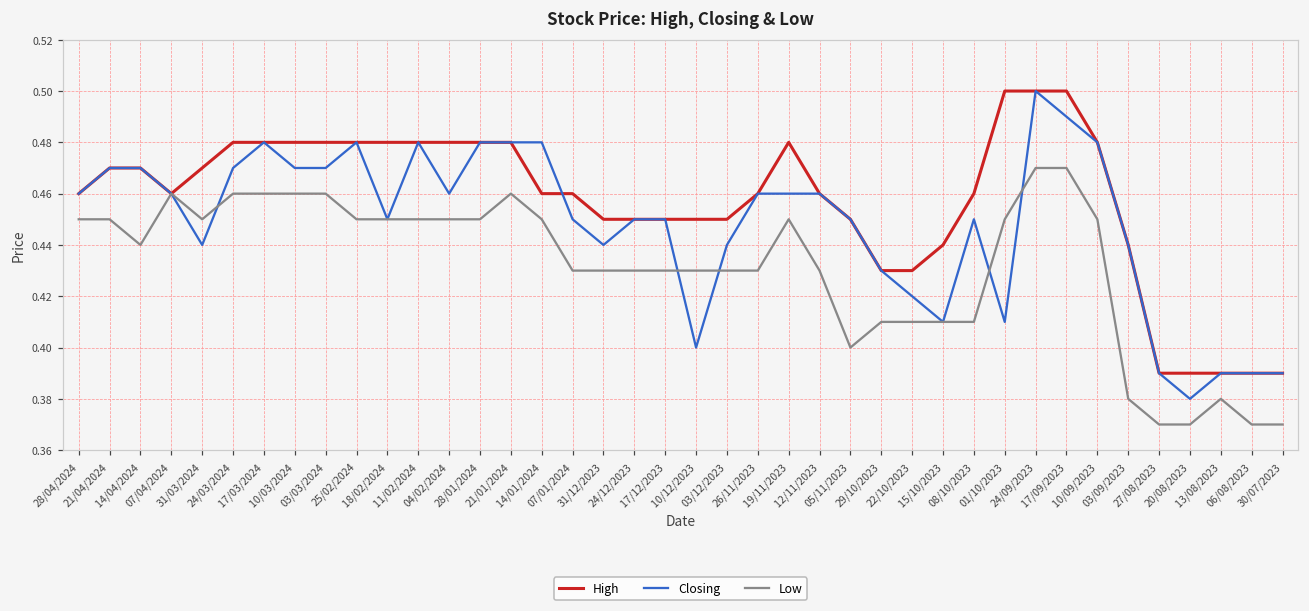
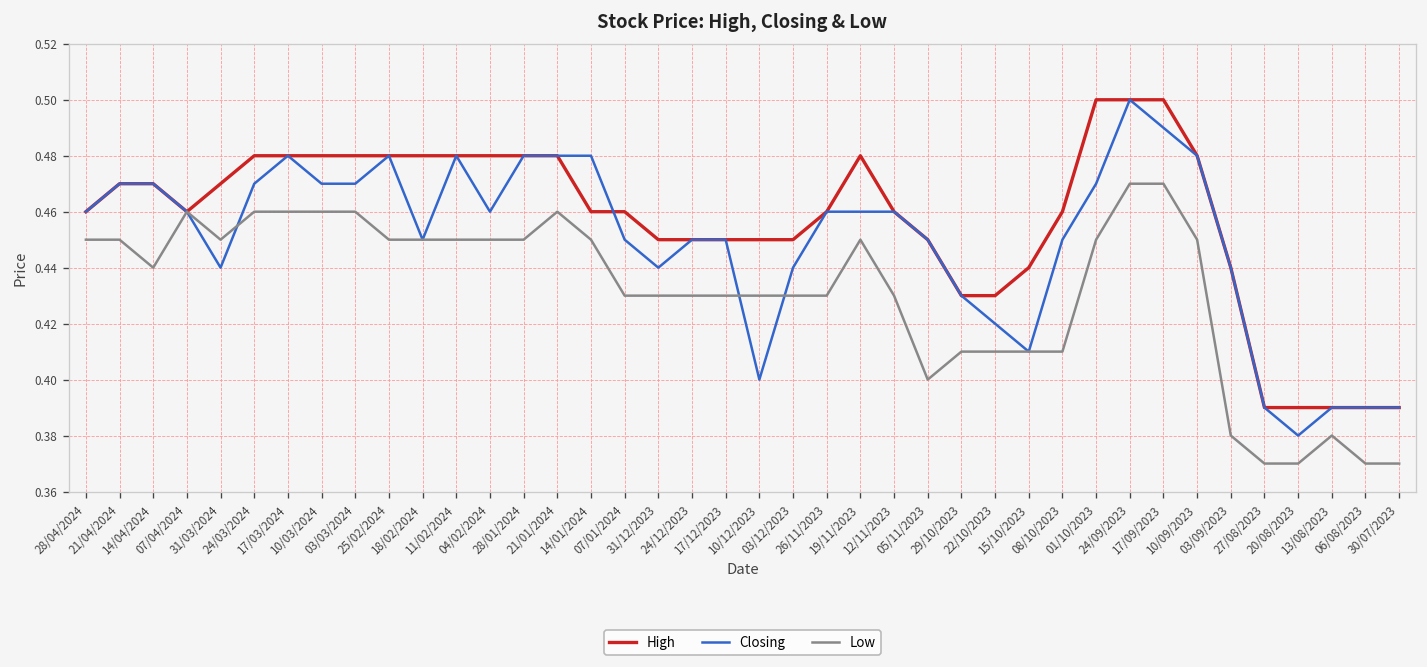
  {
    "High": {
      "31/03/2024": 0.47,
      "24/03/2024": 0.48,
      "10/03/2024": 0.48,
      "03/03/2024": 0.48,
      "18/02/2024": 0.48,
      "04/02/2024": 0.48,
      "14/01/2024": 0.46,
      "07/01/2024": 0.46,
      "31/12/2023": 0.45,
      "10/12/2023": 0.45,
      "03/12/2023": 0.45,
      "19/11/2023": 0.48,
      "22/10/2023": 0.43,
      "15/10/2023": 0.44,
      "08/10/2023": 0.46,
      "01/10/2023": 0.50,
      "17/09/2023": 0.50,
      "20/08/2023": 0.39
    },
    "Closing": {
      "31/03/2024": 0.44,
      "24/03/2024": 0.47,
      "10/03/2024": 0.47,
      "03/03/2024": 0.47,
      "04/02/2024": 0.46,
      "14/01/2024": 0.48,
      "07/01/2024": 0.45,
      "31/12/2023": 0.44,
      "10/12/2023": 0.40,
      "03/12/2023": 0.44,
      "19/11/2023": 0.46,
      "22/10/2023": 0.42,
      "08/10/2023": 0.45,
-     "01/10/2023": 0.41,
+     "01/10/2023": 0.47,
      "17/09/2023": 0.49,
      "20/08/2023": 0.38
    },
    "Low": {
      "28/04/2024": 0.45,
      "21/04/2024": 0.45,
      "14/04/2024": 0.44,
      "31/03/2024": 0.45,
      "24/03/2024": 0.46,
      "17/03/2024": 0.46,
      "10/03/2024": 0.46,
      "03/03/2024": 0.46,
      "25/02/2024": 0.45,
      "11/02/2024": 0.45,
      "04/02/2024": 0.45,
      "28/01/2024": 0.45,
      "21/01/2024": 0.46,
      "14/01/2024": 0.45,
      "07/01/2024": 0.43,
      "31/12/2023": 0.43,
      "24/12/2023": 0.43,
      "17/12/2023": 0.43,
      "10/12/2023": 0.43,
      "03/12/2023": 0.43,
      "26/11/2023": 0.43,
      "19/11/2023": 0.45,
      "12/11/2023": 0.43,
      "05/11/2023": 0.40,
      "29/10/2023": 0.41,
      "22/10/2023": 0.41,
      "08/10/2023": 0.41,
      "01/10/2023": 0.45,
      "24/09/2023": 0.47,
      "17/09/2023": 0.47,
      "10/09/2023": 0.45,
      "03/09/2023": 0.38,
      "27/08/2023": 0.37,
      "20/08/2023": 0.37,
      "13/08/2023": 0.38,
      "06/08/2023": 0.37,
      "30/07/2023": 0.37
    }
  }
